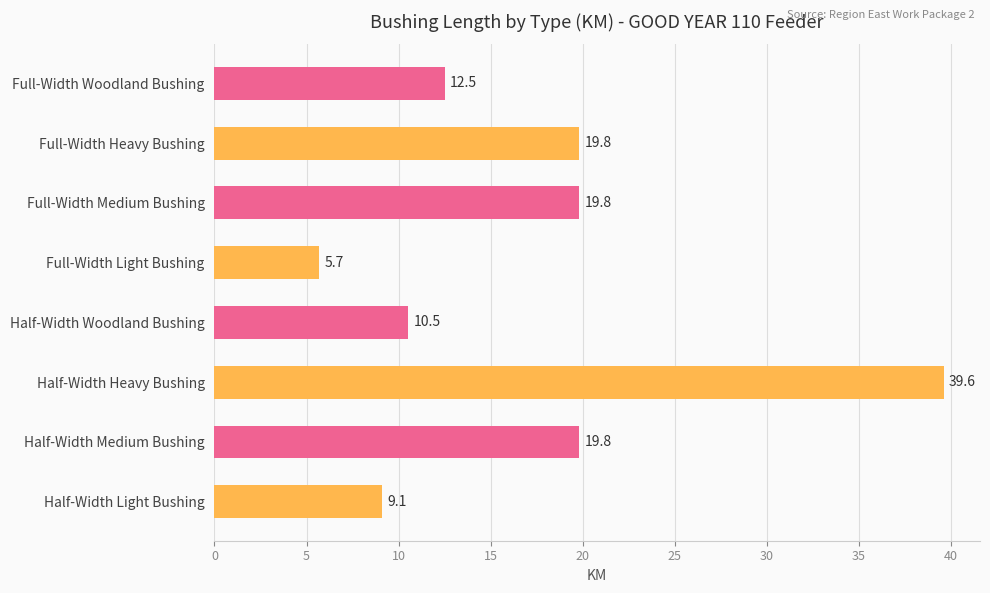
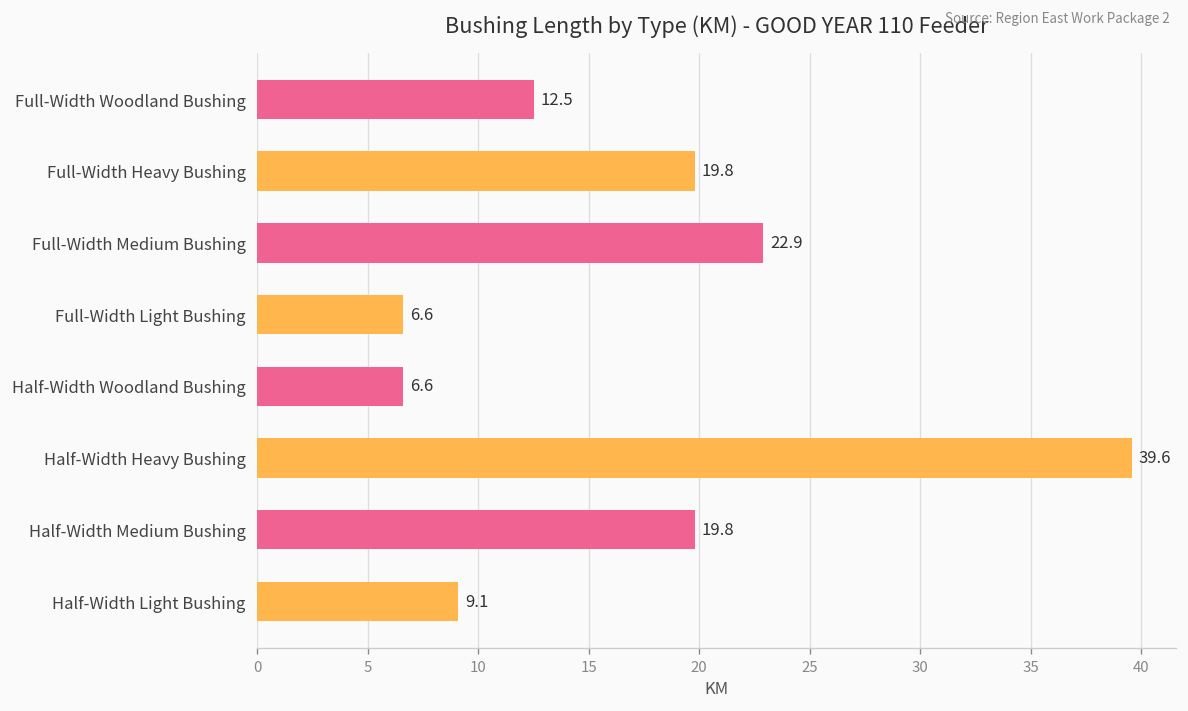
  {
    "Full-Width Woodland Bushing": 12.5,
    "Full-Width Heavy Bushing": 19.8,
-   "Full-Width Medium Bushing": 19.8,
-   "Full-Width Light Bushing": 5.7,
-   "Half-Width Woodland Bushing": 10.5,
+   "Full-Width Medium Bushing": 22.9,
+   "Full-Width Light Bushing": 6.6,
+   "Half-Width Woodland Bushing": 6.6,
    "Half-Width Heavy Bushing": 39.6,
    "Half-Width Medium Bushing": 19.8,
    "Half-Width Light Bushing": 9.1
  }
